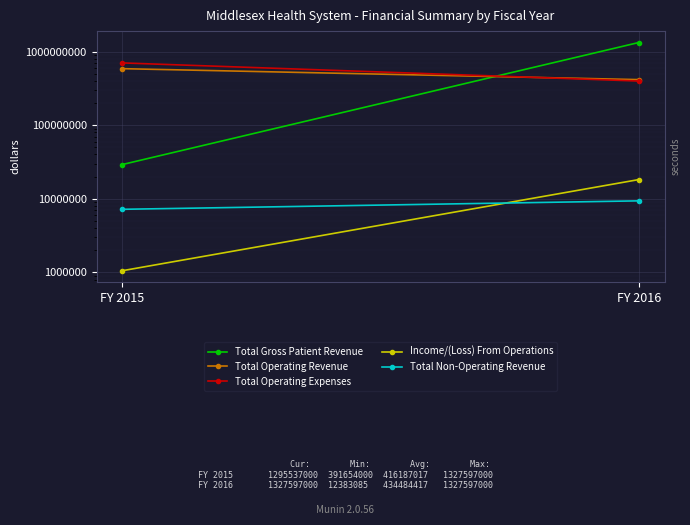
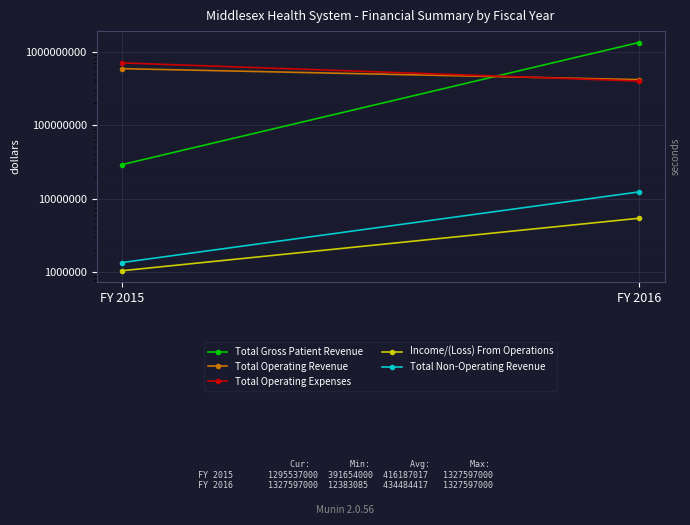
  {
    "Total Gross Patient Revenue": {
      "FY 2015": 29000000,
      "FY 2016": 1300000000
    },
    "Total Operating Revenue": {
      "FY 2015": 600000000
    },
    "Total Operating Expenses": {
      "FY 2015": 700000000
    },
    "Income/(Loss) From Operations": {
      "FY 2015": 1100000,
-     "FY 2016": 18000000
+     "FY 2016": 5000000
    },
    "Total Non-Operating Revenue": {
-     "FY 2015": 7000000,
-     "FY 2016": 9000000
+     "FY 2015": 1400000,
+     "FY 2016": 12000000
    }
  }
